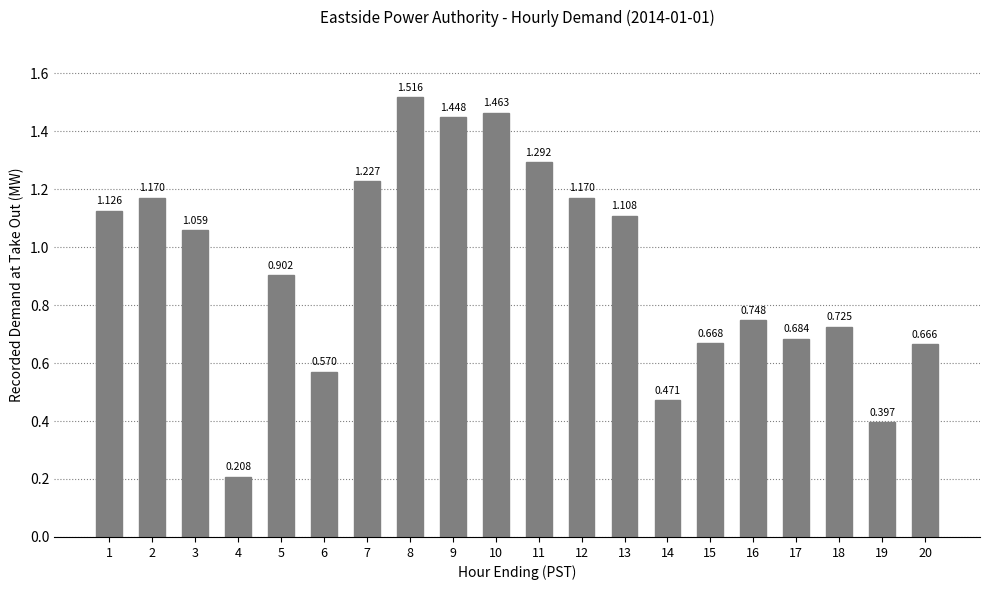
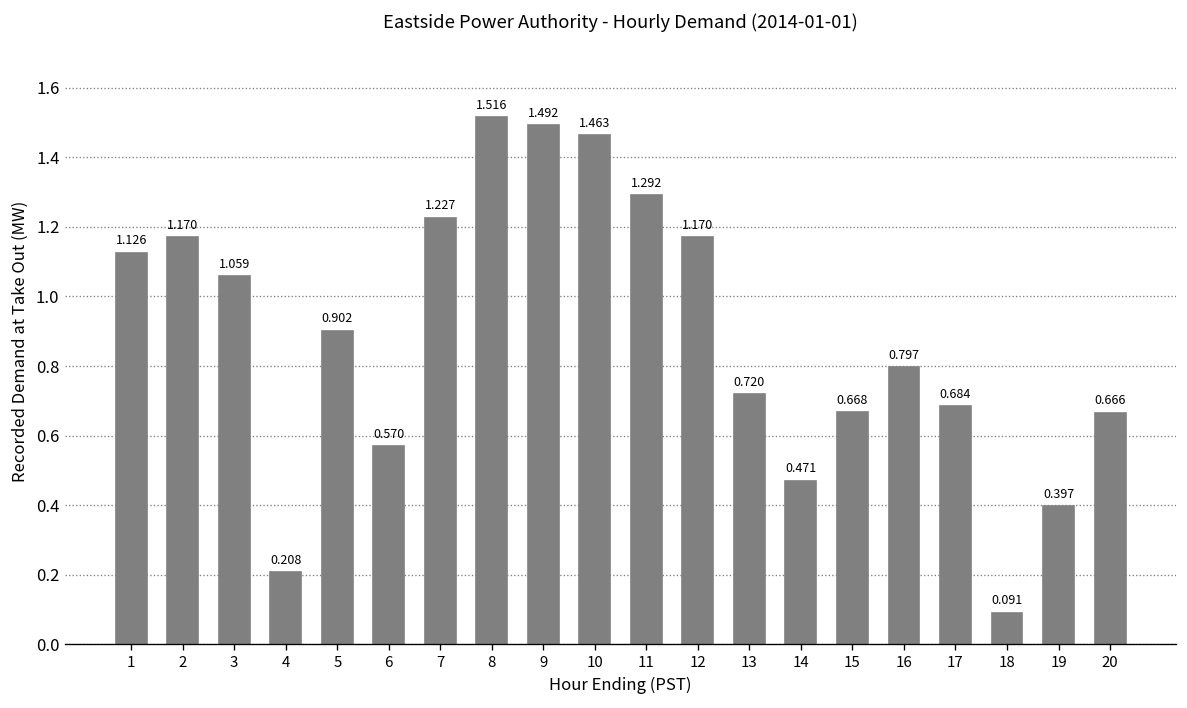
  {
    "1": 1.126,
    "2": 1.170,
    "3": 1.059,
    "4": 0.208,
    "5": 0.902,
    "6": 0.570,
    "7": 1.227,
    "8": 1.516,
-   "9": 1.448,
+   "9": 1.492,
    "10": 1.463,
    "11": 1.292,
    "12": 1.170,
-   "13": 1.108,
+   "13": 0.720,
    "14": 0.471,
    "15": 0.668,
-   "16": 0.748,
+   "16": 0.797,
    "17": 0.684,
-   "18": 0.725,
+   "18": 0.091,
    "19": 0.397,
    "20": 0.666
  }
